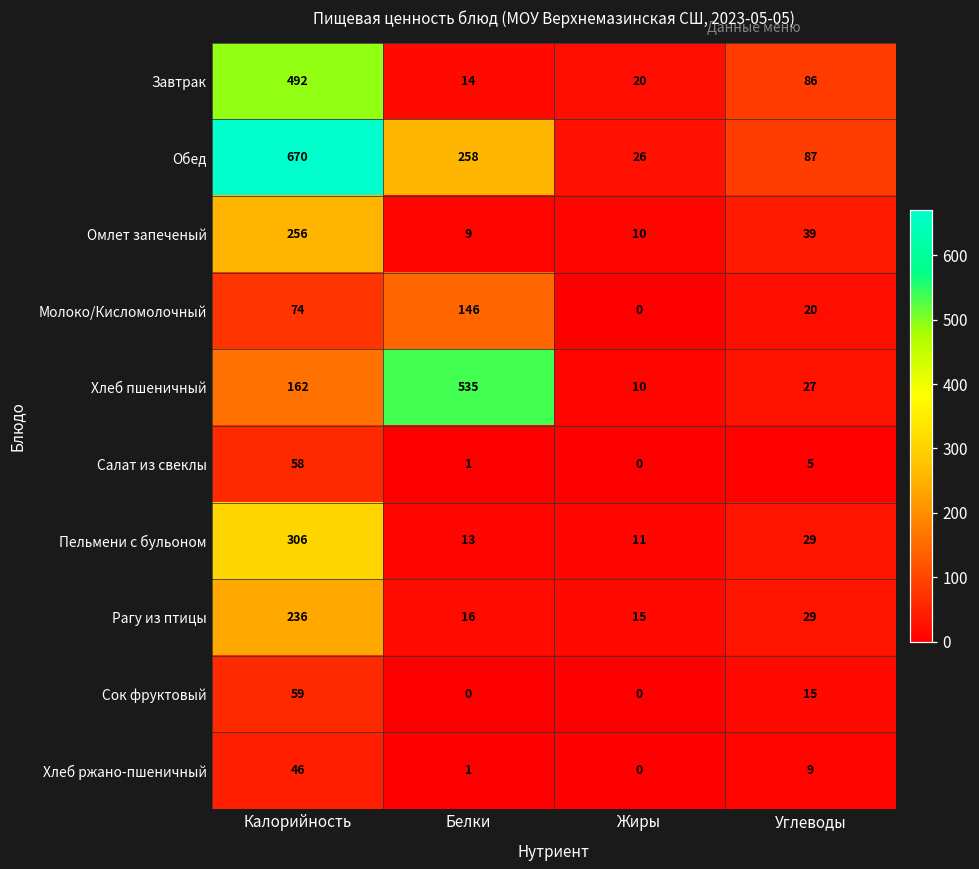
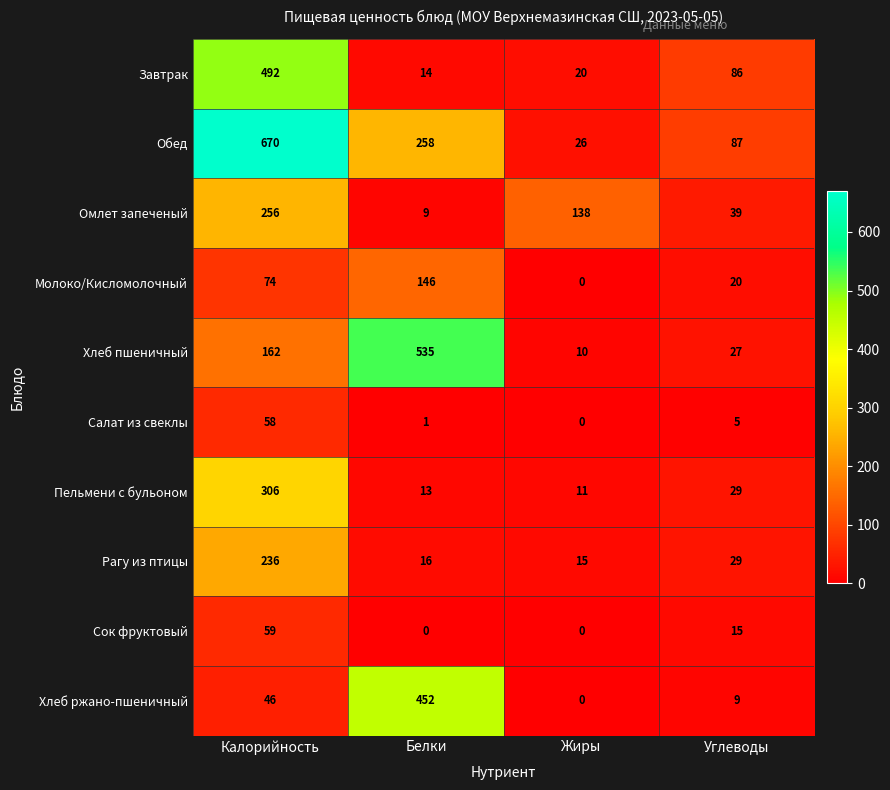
  {
    "Завтрак": {
      "Калорийность": 492,
      "Белки": 14,
      "Жиры": 20,
      "Углеводы": 86
    },
    "Обед": {
      "Калорийность": 670,
      "Белки": 258,
      "Жиры": 26,
      "Углеводы": 87
    },
    "Омлет запеченый": {
      "Калорийность": 256,
      "Белки": 9,
-     "Жиры": 10,
+     "Жиры": 138,
      "Углеводы": 39
    },
    "Молоко/Кисломолочный": {
      "Калорийность": 74,
      "Белки": 146,
      "Жиры": 0,
      "Углеводы": 20
    },
    "Хлеб пшеничный": {
      "Калорийность": 162,
      "Белки": 535,
      "Жиры": 10,
      "Углеводы": 27
    },
    "Салат из свеклы": {
      "Калорийность": 58,
      "Белки": 1,
      "Жиры": 0,
      "Углеводы": 5
    },
    "Пельмени с бульоном": {
      "Калорийность": 306,
      "Белки": 13,
      "Жиры": 11,
      "Углеводы": 29
    },
    "Рагу из птицы": {
      "Калорийность": 236,
      "Белки": 16,
      "Жиры": 15,
      "Углеводы": 29
    },
    "Сок фруктовый": {
      "Калорийность": 59,
      "Белки": 0,
      "Жиры": 0,
      "Углеводы": 15
    },
    "Хлеб ржано-пшеничный": {
      "Калорийность": 46,
-     "Белки": 1,
+     "Белки": 452,
      "Жиры": 0,
      "Углеводы": 9
    }
  }
